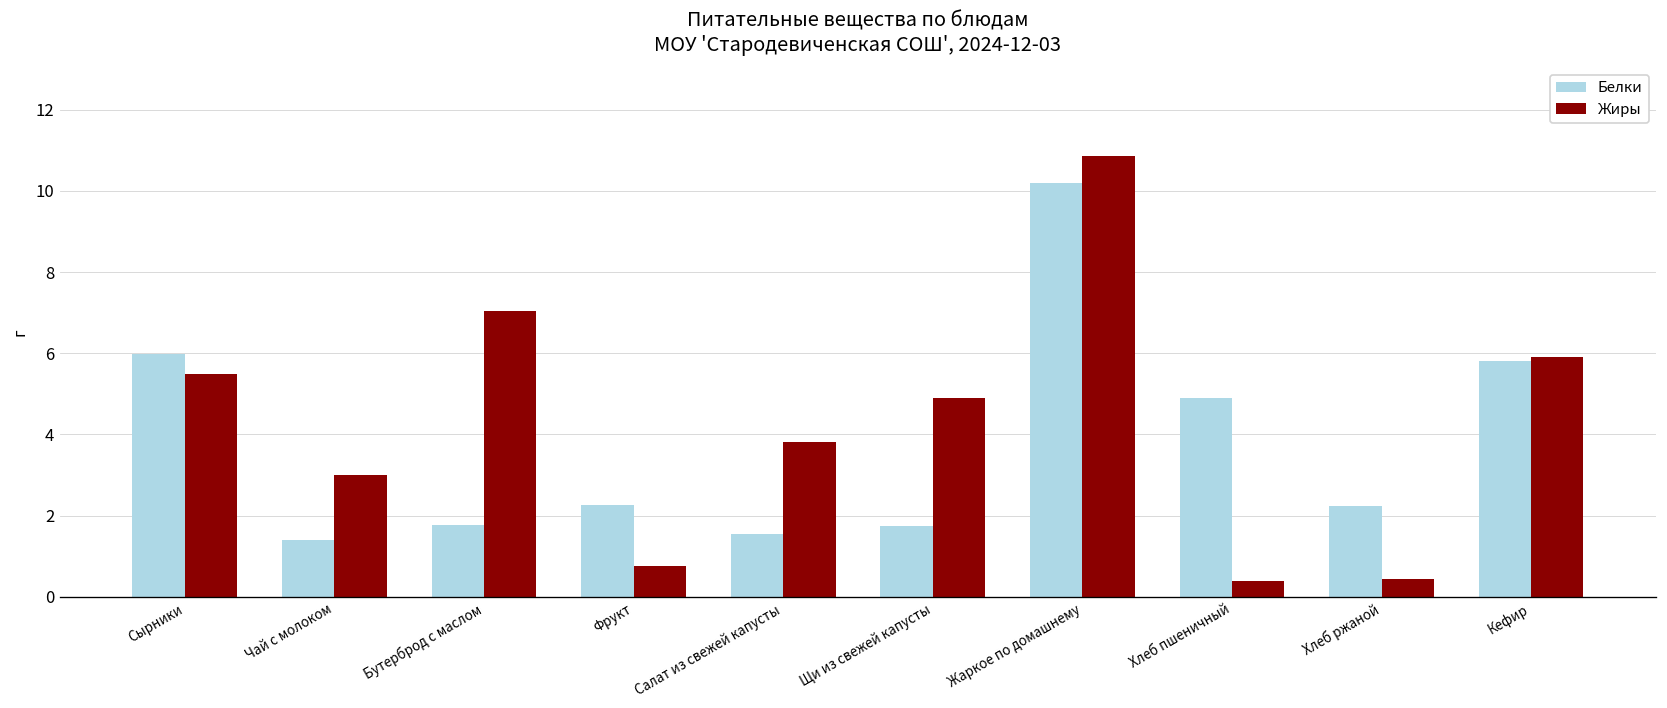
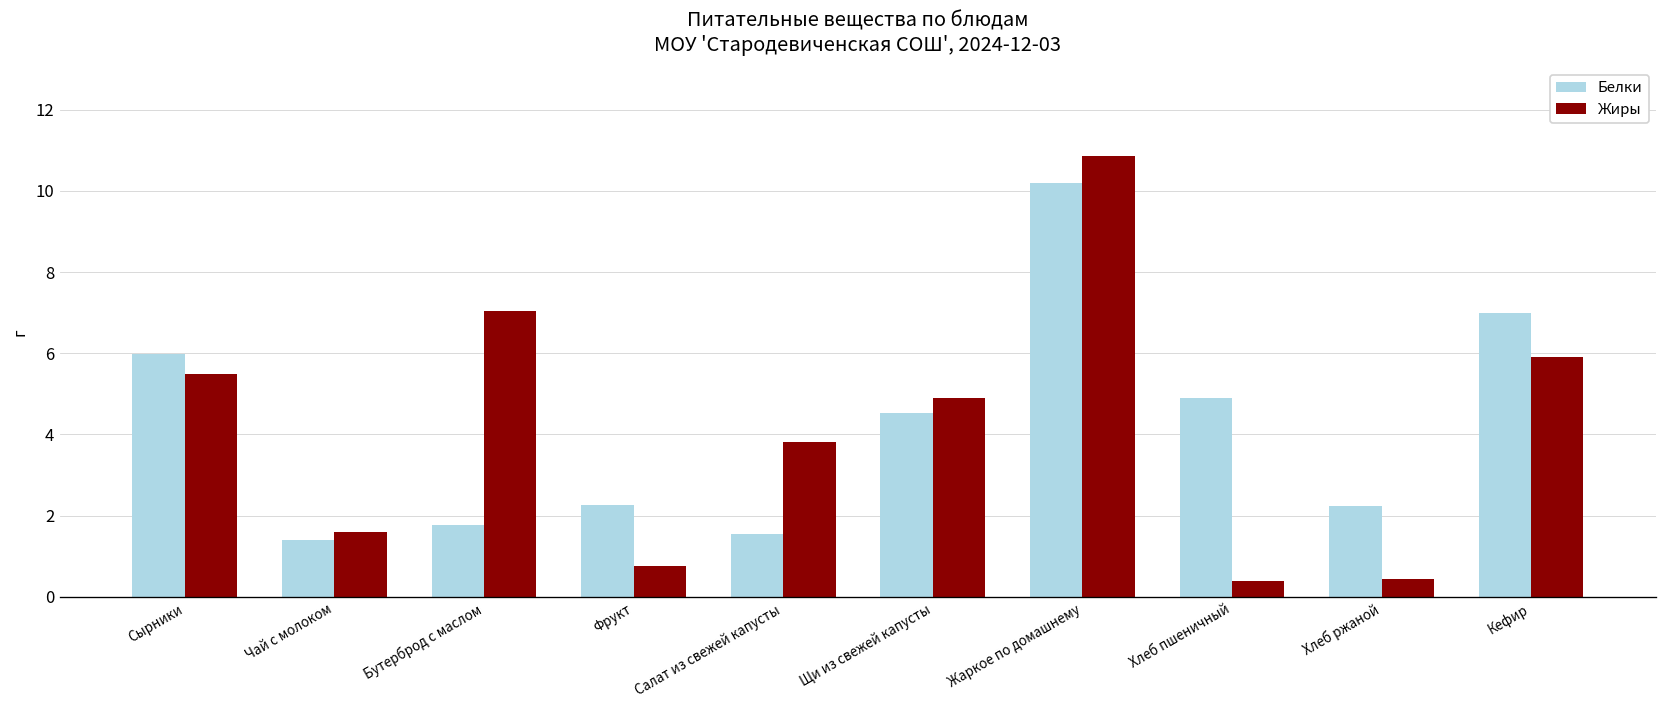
  {
    "Белки": {
      "Сырники": 6.0,
      "Чай с молоком": 1.4,
      "Бутерброд с маслом": 1.8,
      "Фрукт": 2.3,
      "Салат из свежей капусты": 1.5,
-     "Щи из свежей капусты": 1.8,
+     "Щи из свежей капусты": 4.5,
      "Жаркое по домашнему": 10.2,
      "Хлеб пшеничный": 4.9,
      "Хлеб ржаной": 2.2,
-     "Кефир": 5.8
+     "Кефир": 7.0
    },
    "Жиры": {
      "Сырники": 5.5,
-     "Чай с молоком": 3.0,
+     "Чай с молоком": 1.6,
      "Бутерброд с маслом": 7.1,
      "Фрукт": 0.8,
      "Салат из свежей капусты": 3.8,
      "Щи из свежей капусты": 4.9,
      "Жаркое по домашнему": 10.9,
      "Хлеб пшеничный": 0.4,
      "Хлеб ржаной": 0.4,
      "Кефир": 5.9
    }
  }
